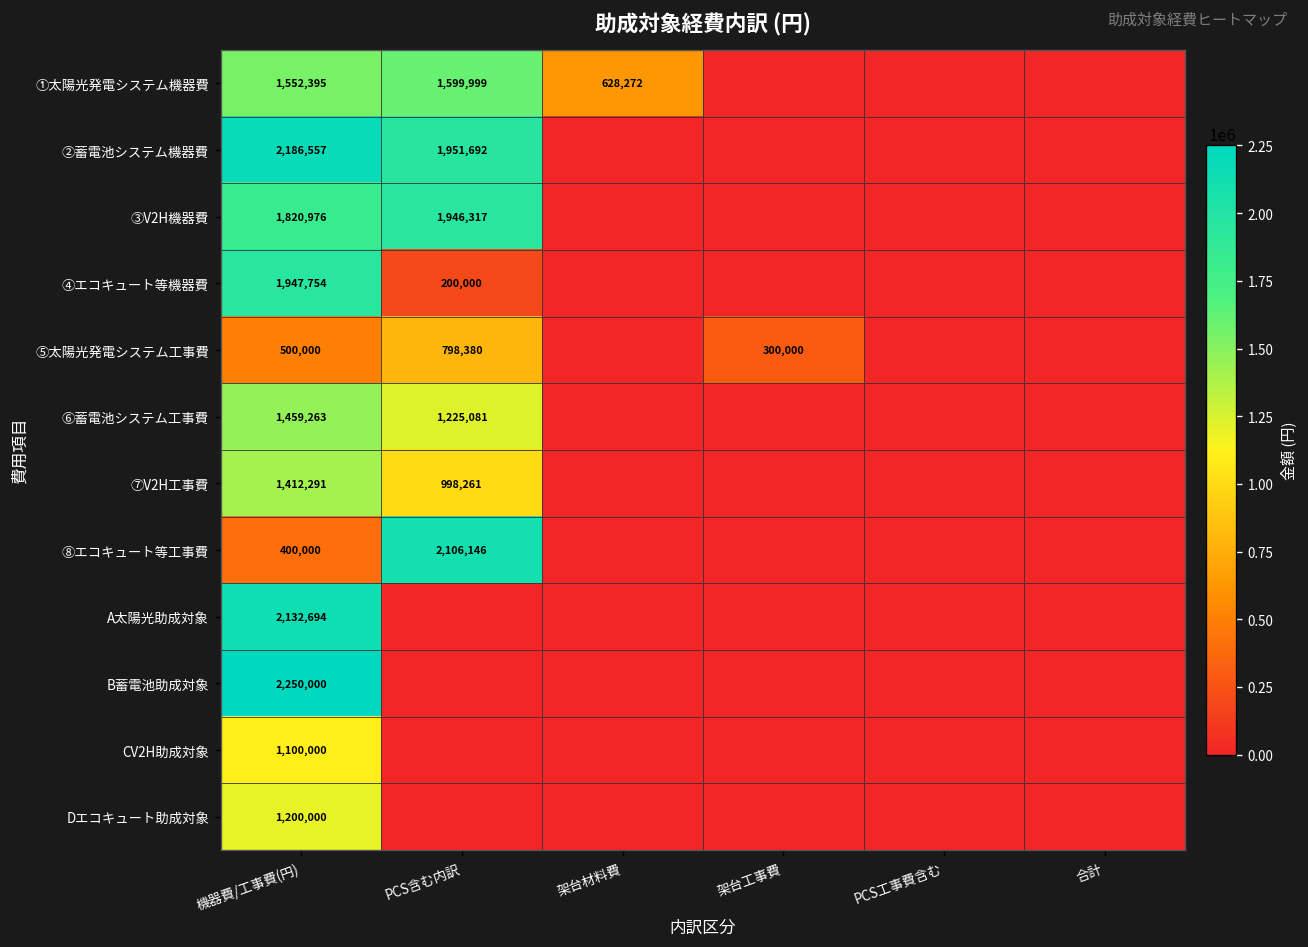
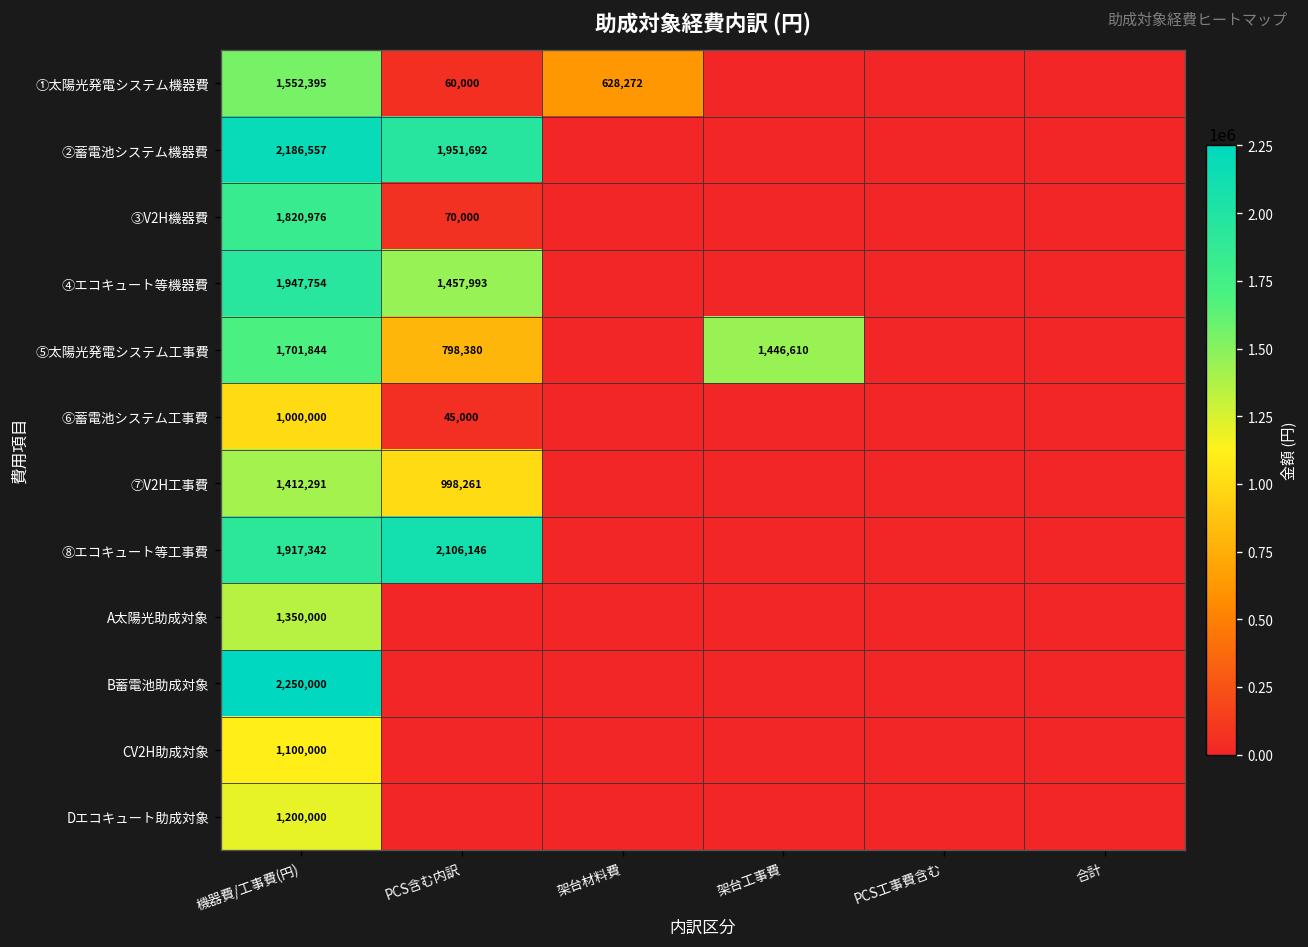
  {
    "①太陽光発電システム機器費": {
      "機器費/工事費(円)": "1,552,395",
-     "PCS含む内訳": "1,599,999",
+     "PCS含む内訳": "60,000",
      "架台材料費": "628,272"
    },
    "②蓄電池システム機器費": {
      "機器費/工事費(円)": "2,186,557",
      "PCS含む内訳": "1,951,692"
    },
    "③V2H機器費": {
      "機器費/工事費(円)": "1,820,976",
-     "PCS含む内訳": "1,946,317"
+     "PCS含む内訳": "70,000"
    },
    "④エコキュート等機器費": {
      "機器費/工事費(円)": "1,947,754",
-     "PCS含む内訳": "200,000"
+     "PCS含む内訳": "1,457,993"
    },
    "⑤太陽光発電システム工事費": {
-     "機器費/工事費(円)": "500,000",
+     "機器費/工事費(円)": "1,701,844",
      "PCS含む内訳": "798,380",
-     "架台工事費": "300,000"
+     "架台工事費": "1,446,610"
    },
    "⑥蓄電池システム工事費": {
-     "機器費/工事費(円)": "1,459,263",
-     "PCS含む内訳": "1,225,081"
+     "機器費/工事費(円)": "1,000,000",
+     "PCS含む内訳": "45,000"
    },
    "⑦V2H工事費": {
      "機器費/工事費(円)": "1,412,291",
      "PCS含む内訳": "998,261"
    },
    "⑧エコキュート等工事費": {
-     "機器費/工事費(円)": "400,000",
+     "機器費/工事費(円)": "1,917,342",
      "PCS含む内訳": "2,106,146"
    },
    "A太陽光助成対象": {
-     "機器費/工事費(円)": "2,132,694"
+     "機器費/工事費(円)": "1,350,000"
    },
    "B蓄電池助成対象": {
      "機器費/工事費(円)": "2,250,000"
    },
    "CV2H助成対象": {
      "機器費/工事費(円)": "1,100,000"
    },
    "Dエコキュート助成対象": {
      "機器費/工事費(円)": "1,200,000"
    }
  }
